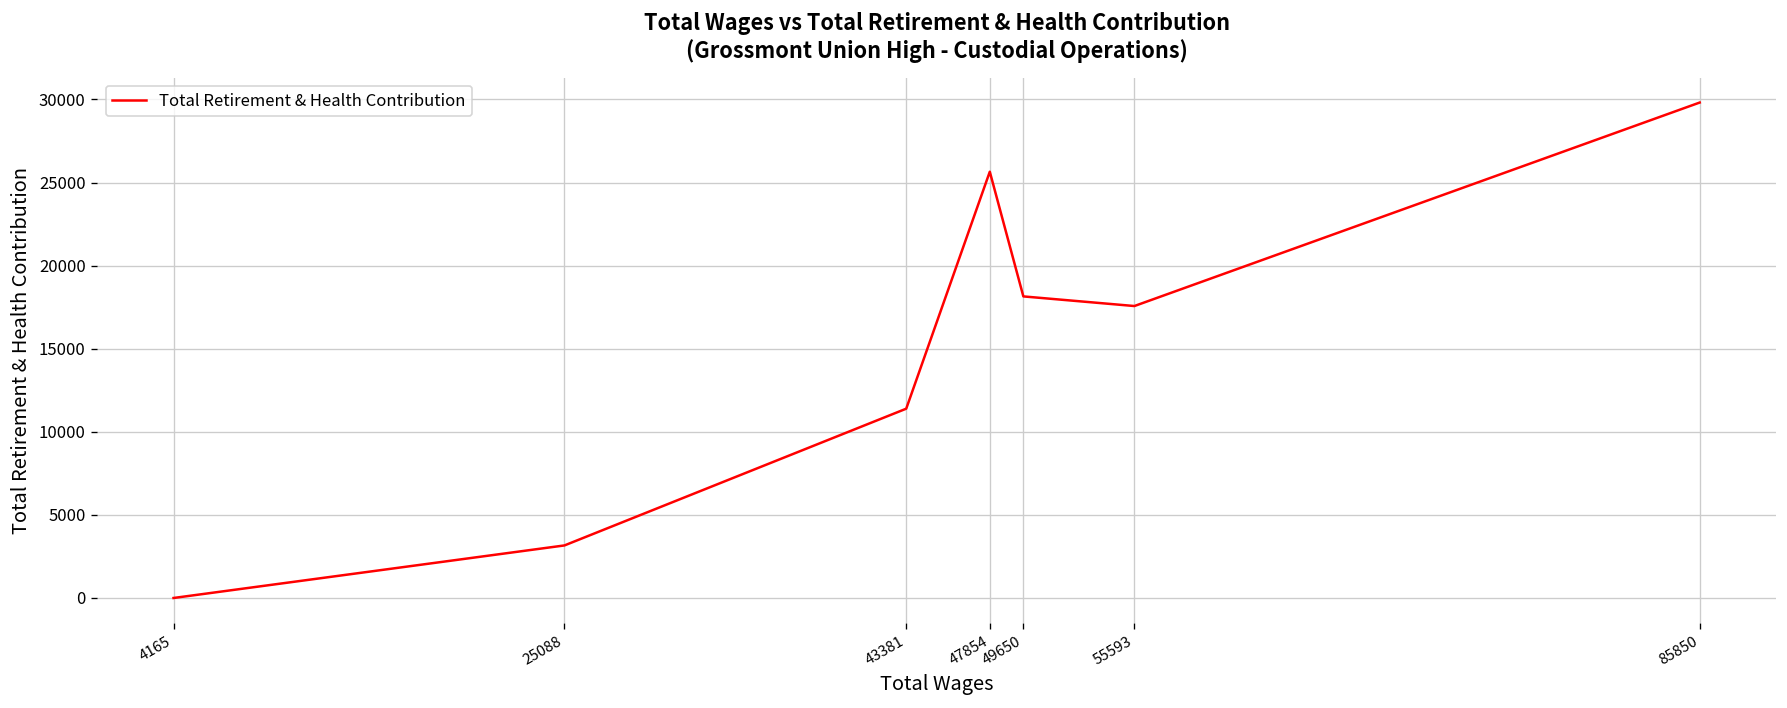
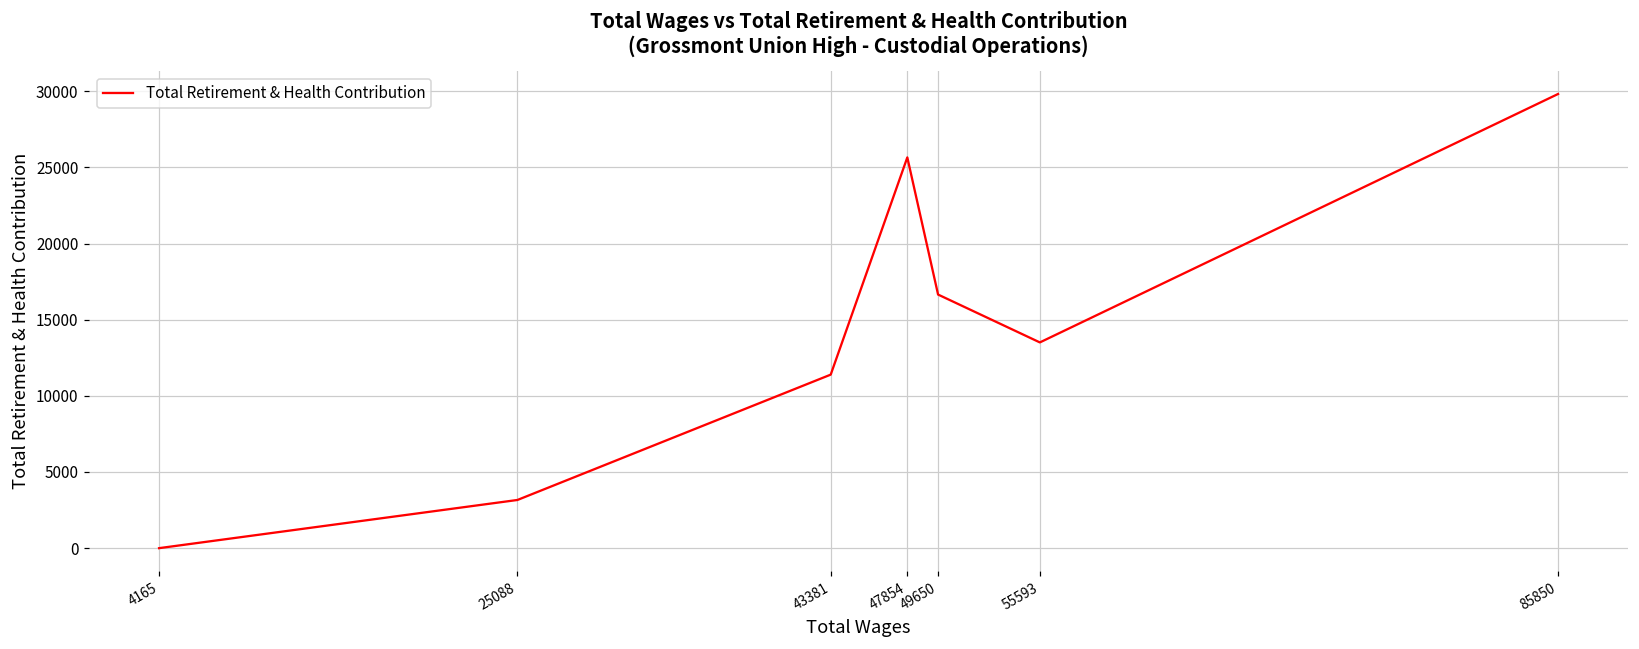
  {
    "4165": 0,
    "25088": 3200,
    "43381": 11400,
    "47854": 25700,
-   "49650": 18100,
-   "55593": 17600,
+   "49650": 16600,
+   "55593": 13500,
    "85850": 29800
  }
